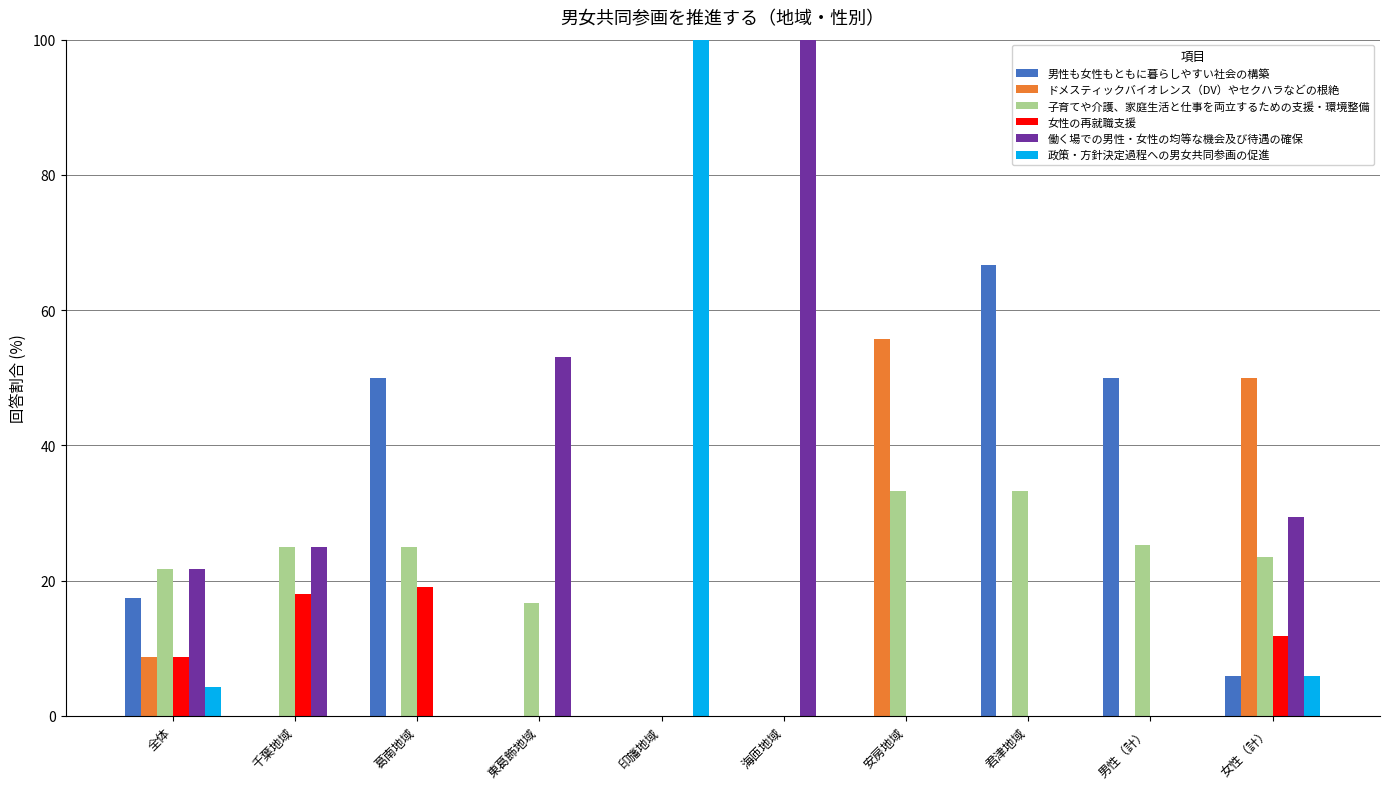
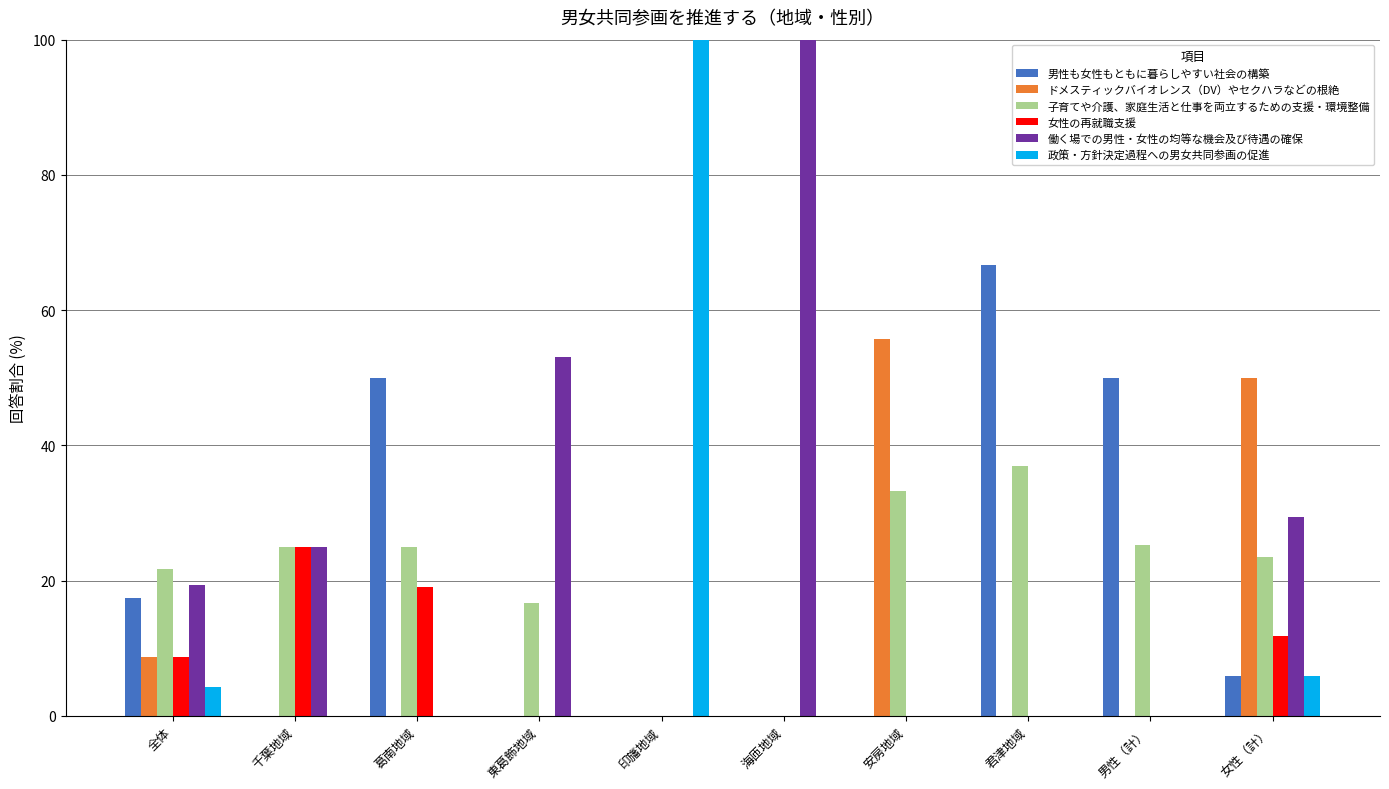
  {
    "男性も女性もともに暮らしやすい社会の構築": {
      "全体": 17,
      "千葉地域": 0,
      "葛南地域": 50,
      "東葛飾地域": 0,
      "印旛地域": 0,
      "海匝地域": 0,
      "安房地域": 0,
      "君津地域": 67,
      "男性（計）": 50,
      "女性（計）": 6
    },
    "ドメスティックバイオレンス（DV）やセクハラなどの根絶": {
      "全体": 9,
      "千葉地域": 0,
      "葛南地域": 0,
      "東葛飾地域": 0,
      "印旛地域": 0,
      "海匝地域": 0,
      "安房地域": 56,
      "君津地域": 0,
      "男性（計）": 0,
      "女性（計）": 50
    },
    "子育てや介護、家庭生活と仕事を両立するための支援・環境整備": {
      "全体": 22,
      "千葉地域": 25,
      "葛南地域": 25,
      "東葛飾地域": 17,
      "印旛地域": 0,
      "海匝地域": 0,
      "安房地域": 33,
-     "君津地域": 33,
+     "君津地域": 37,
      "男性（計）": 25,
      "女性（計）": 24
    },
    "女性の再就職支援": {
      "全体": 9,
-     "千葉地域": 18,
+     "千葉地域": 25,
      "葛南地域": 19,
      "東葛飾地域": 0,
      "印旛地域": 0,
      "海匝地域": 0,
      "安房地域": 0,
      "君津地域": 0,
      "男性（計）": 0,
      "女性（計）": 12
    },
    "働く場での男性・女性の均等な機会及び待遇の確保": {
-     "全体": 22,
+     "全体": 19,
      "千葉地域": 25,
      "葛南地域": 0,
      "東葛飾地域": 53,
      "印旛地域": 0,
      "海匝地域": 100,
      "安房地域": 0,
      "君津地域": 0,
      "男性（計）": 0,
      "女性（計）": 29
    },
    "政策・方針決定過程への男女共同参画の促進": {
      "全体": 4,
      "千葉地域": 0,
      "葛南地域": 0,
      "東葛飾地域": 0,
      "印旛地域": 100,
      "海匝地域": 0,
      "安房地域": 0,
      "君津地域": 0,
      "男性（計）": 0,
      "女性（計）": 6
    }
  }
